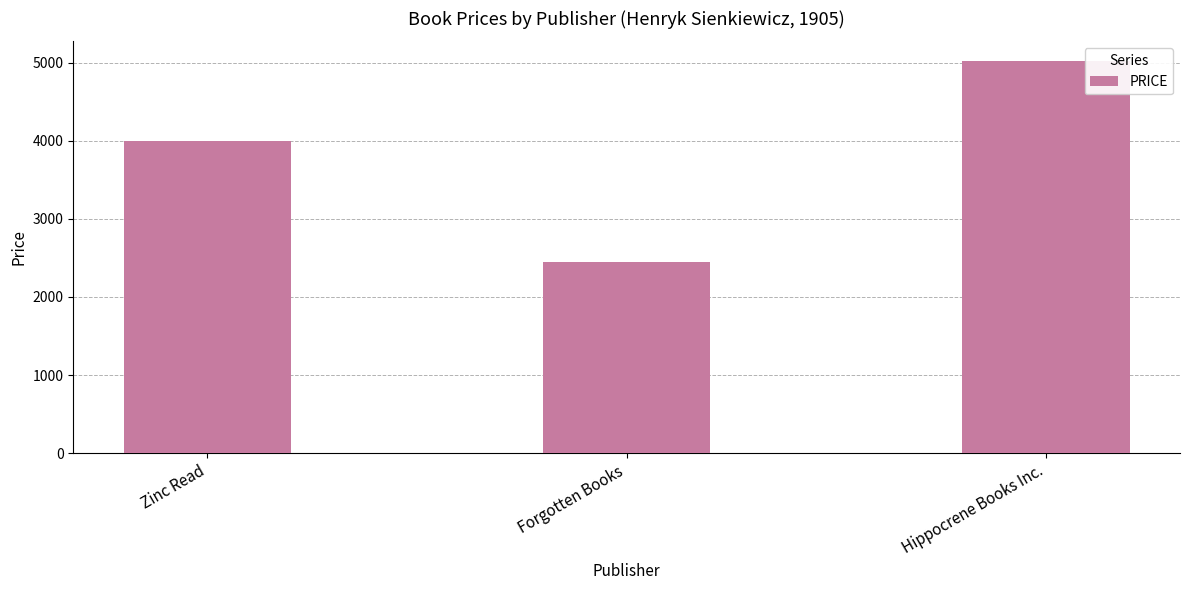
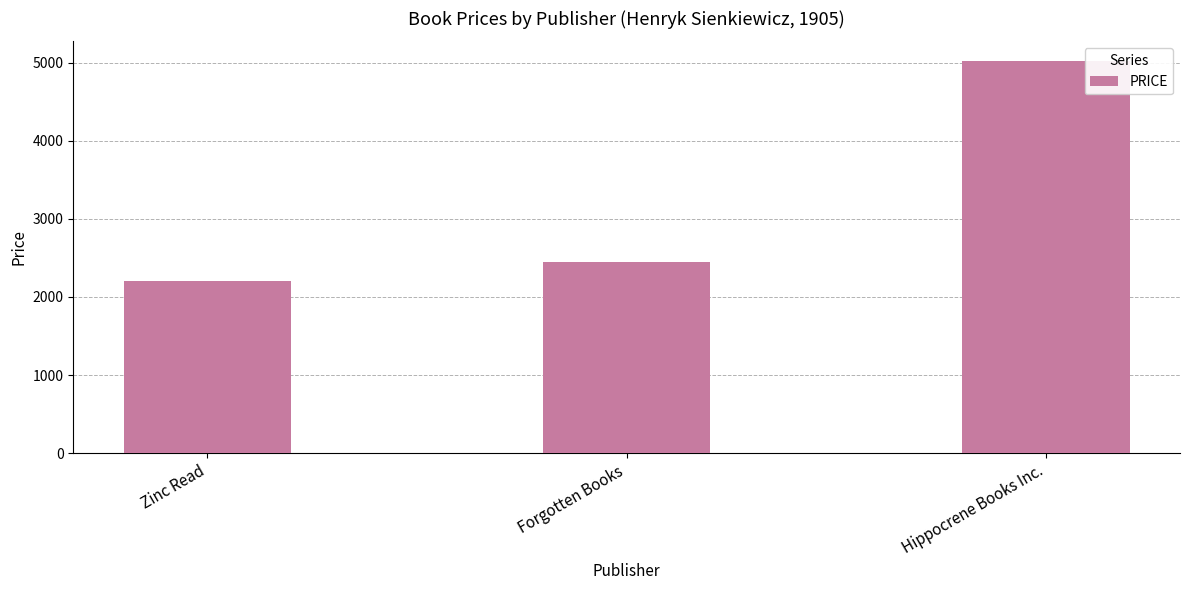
  {
-   "Zinc Read": 4000,
+   "Zinc Read": 2200,
    "Forgotten Books": 2400,
    "Hippocrene Books Inc.": 5000
  }
